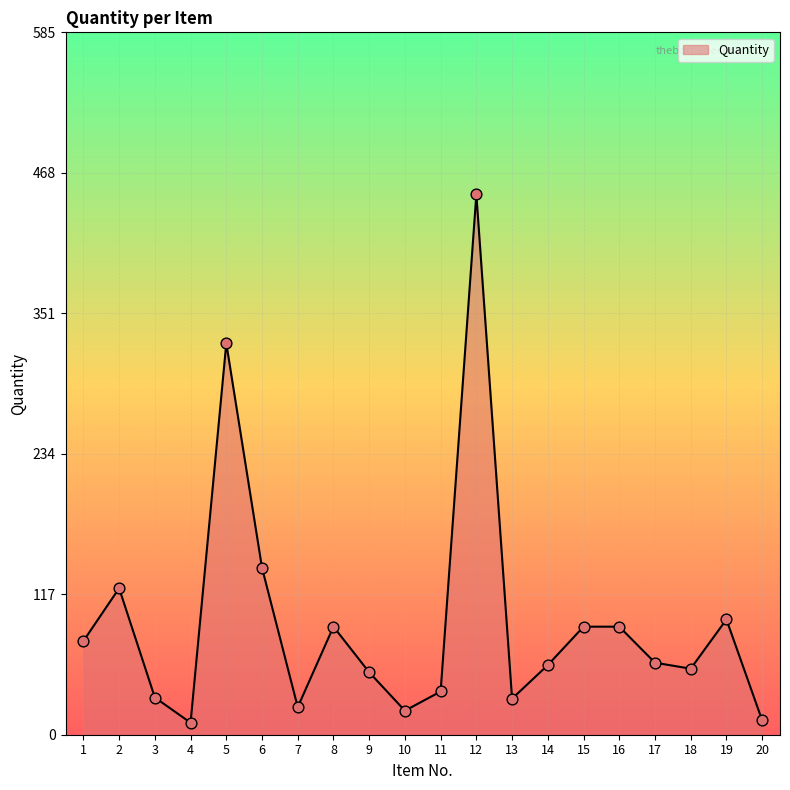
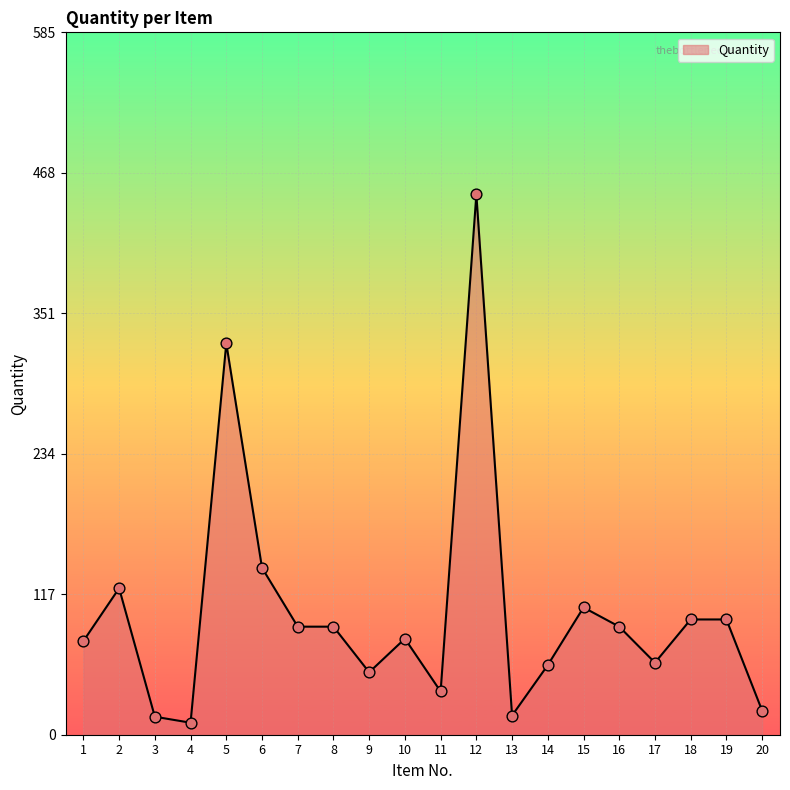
  {
    "1": 78,
    "2": 122,
-   "3": 31,
+   "3": 15,
    "4": 10,
    "5": 326,
    "6": 139,
-   "7": 23,
+   "7": 90,
    "8": 90,
    "9": 52,
-   "10": 20,
+   "10": 80,
    "11": 36,
    "12": 450,
-   "13": 30,
+   "13": 16,
    "14": 58,
-   "15": 90,
+   "15": 106,
    "16": 90,
    "17": 60,
-   "18": 55,
+   "18": 96,
    "19": 96,
-   "20": 12
+   "20": 20
  }
